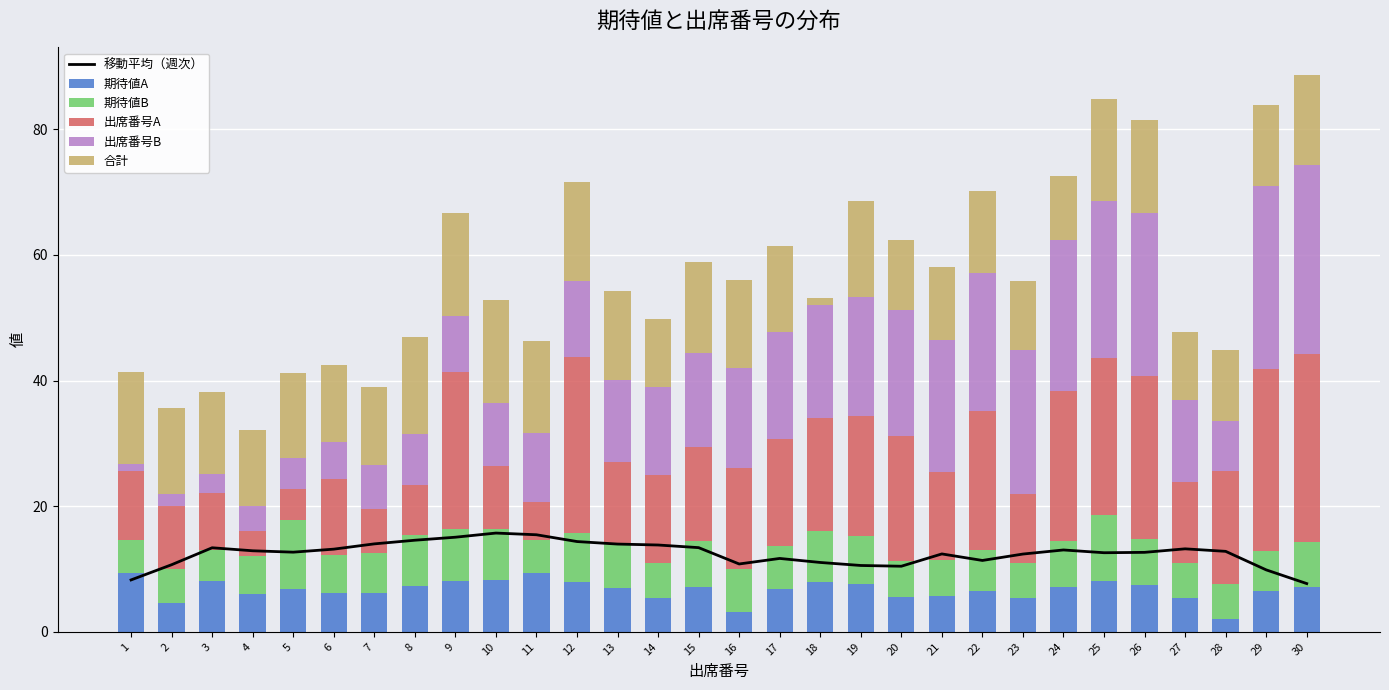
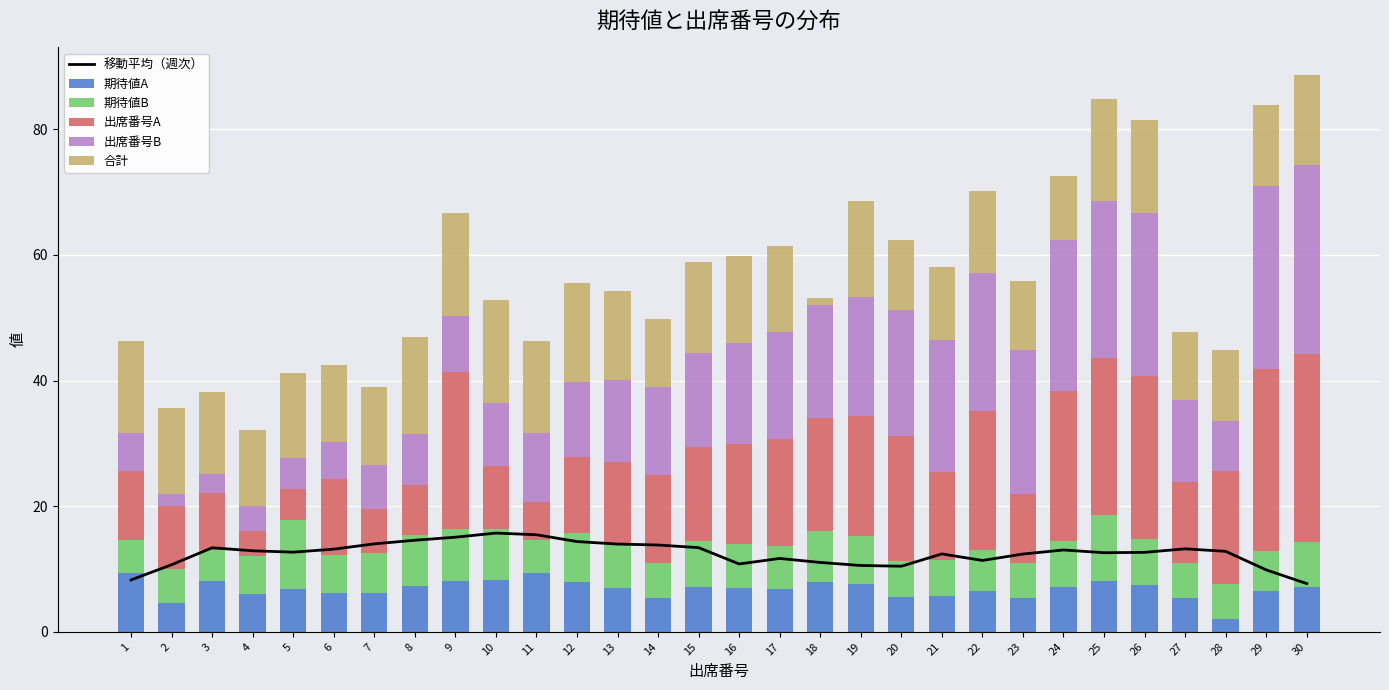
  {
    "移動平均（週次）": {
      "1": 8,
      "2": 11,
      "3": 13,
      "4": 13,
      "5": 13,
      "6": 13,
      "7": 14,
      "8": 15,
      "9": 15,
      "10": 16,
      "11": 15,
      "12": 14,
      "13": 14,
      "14": 14,
      "15": 13,
      "16": 11,
      "17": 12,
      "18": 11,
      "19": 11,
      "20": 10,
      "21": 12,
      "22": 11,
      "23": 12,
      "24": 13,
      "25": 13,
      "26": 13,
      "27": 13,
      "28": 13,
      "29": 10,
      "30": 8
    },
    "期待値A": {
      "1": 9,
      "2": 5,
      "3": 8,
      "4": 6,
      "5": 7,
      "6": 6,
      "7": 6,
      "8": 7,
      "9": 8,
      "10": 8,
      "11": 9,
      "12": 8,
      "13": 7,
      "14": 5,
      "15": 7,
-     "16": 3,
+     "16": 7,
      "17": 7,
      "18": 8,
      "19": 8,
      "20": 6,
      "21": 6,
      "22": 7,
      "23": 5,
      "24": 7,
      "25": 8,
      "26": 7,
      "27": 5,
      "28": 2,
      "29": 6,
      "30": 7
    },
    "期待値B": {
      "1": 5,
      "2": 5,
      "3": 5,
      "4": 6,
      "5": 11,
      "6": 6,
      "7": 6,
      "8": 8,
      "9": 8,
      "10": 8,
      "11": 5,
      "12": 8,
      "13": 7,
      "14": 5,
      "15": 7,
      "16": 7,
      "17": 7,
      "18": 8,
      "19": 8,
      "20": 6,
      "21": 6,
      "22": 7,
      "23": 5,
      "24": 7,
      "25": 10,
      "26": 7,
      "27": 5,
      "28": 6,
      "29": 6,
      "30": 7
    },
    "出席番号A": {
      "1": 11,
      "2": 10,
      "3": 9,
      "4": 4,
      "5": 5,
      "6": 12,
      "7": 7,
      "8": 8,
      "9": 25,
      "10": 10,
      "11": 6,
-     "12": 28,
+     "12": 12,
      "13": 13,
      "14": 14,
      "15": 15,
      "16": 16,
      "17": 17,
      "18": 18,
      "19": 19,
      "20": 20,
      "21": 14,
      "22": 22,
      "23": 11,
      "24": 24,
      "25": 25,
      "26": 26,
      "27": 13,
      "28": 18,
      "29": 29,
      "30": 30
    },
    "出席番号B": {
-     "1": 1,
+     "1": 6,
      "2": 2,
      "3": 3,
      "4": 4,
      "5": 5,
      "6": 6,
      "7": 7,
      "8": 8,
      "9": 9,
      "10": 10,
      "11": 11,
      "12": 12,
      "13": 13,
      "14": 14,
      "15": 15,
      "16": 16,
      "17": 17,
      "18": 18,
      "19": 19,
      "20": 20,
      "21": 21,
      "22": 22,
      "23": 23,
      "24": 24,
      "25": 25,
      "26": 26,
      "27": 13,
      "28": 8,
      "29": 29,
      "30": 30
    },
    "合計": {
      "1": 15,
      "2": 14,
      "3": 13,
      "4": 12,
      "5": 14,
      "6": 12,
      "7": 13,
      "8": 15,
      "9": 16,
      "10": 16,
      "11": 15,
      "12": 16,
      "13": 14,
      "14": 11,
      "15": 14,
      "16": 14,
      "17": 14,
      "18": 1,
      "19": 15,
      "20": 11,
      "21": 12,
      "22": 13,
      "23": 11,
      "24": 10,
      "25": 16,
      "26": 15,
      "27": 11,
      "28": 11,
      "29": 13,
      "30": 14
    }
  }
